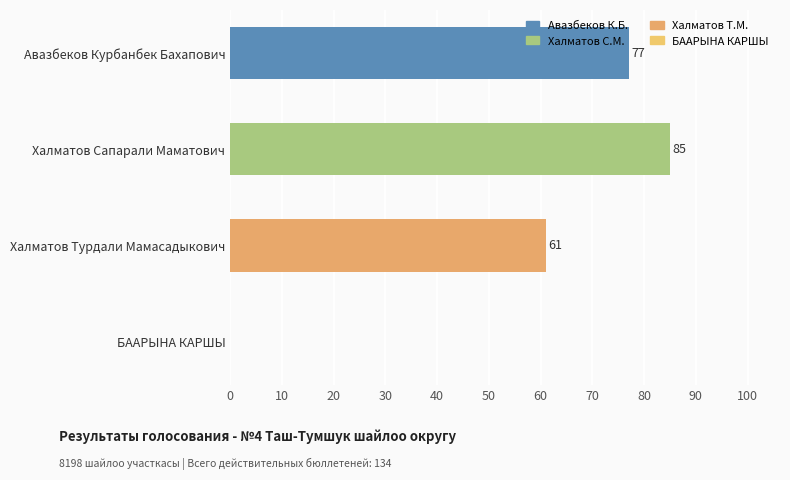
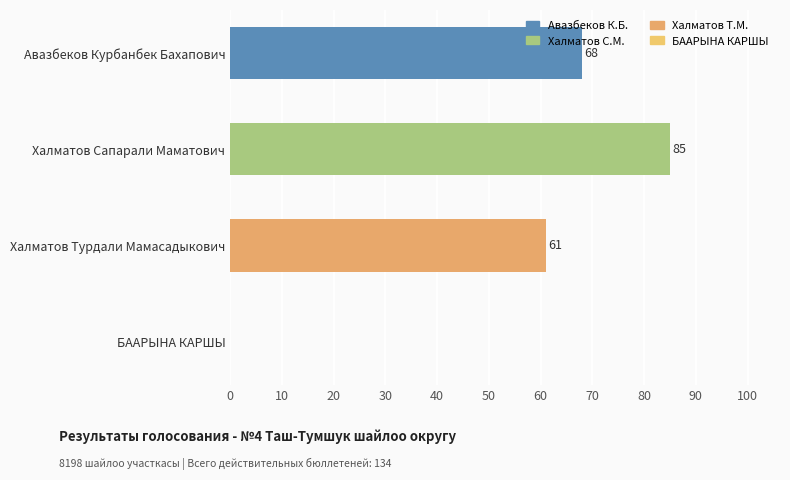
  {
-   "Авазбеков Курбанбек Бахапович": 77,
+   "Авазбеков Курбанбек Бахапович": 68,
    "Халматов Сапарали Маматович": 85,
    "Халматов Турдали Мамасадыкович": 61
  }
